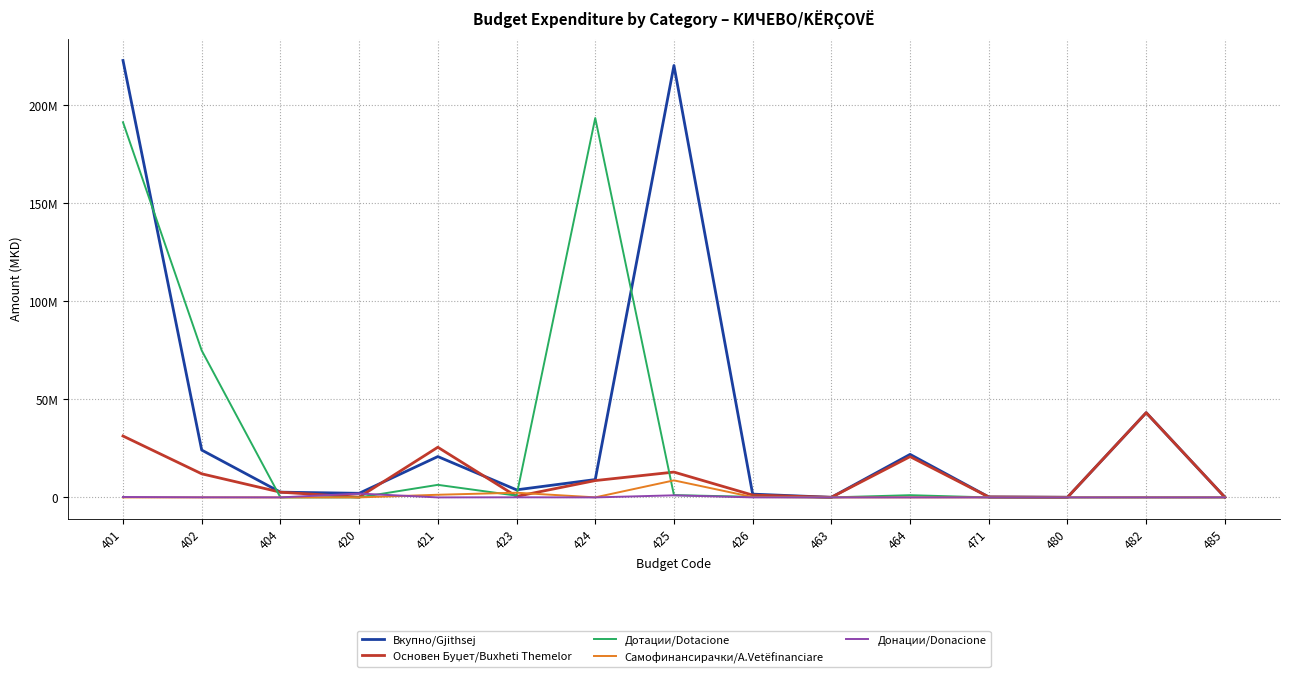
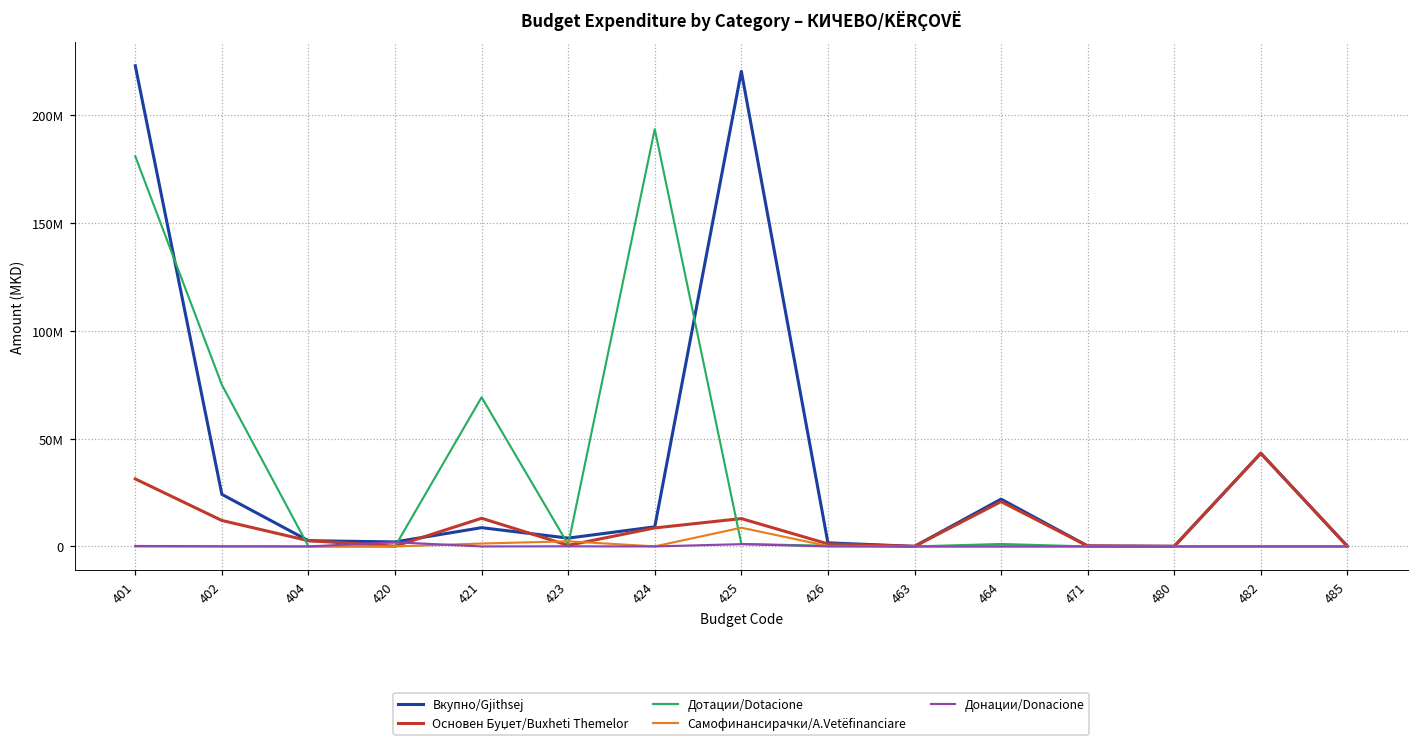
  {
    "Вкупно/Gjithsej": {
      "401": 223000000,
      "402": 24000000,
-     "421": 21000000,
+     "421": 9000000,
      "423": 4000000,
      "425": 220000000
    },
    "Основен Буџет/Buxheti Themelor": {
      "401": 31000000,
      "402": 12000000,
-     "421": 26000000,
+     "421": 13000000,
      "425": 13000000
    },
    "Дотации/Dotacione": {
-     "401": 191000000,
+     "401": 181000000,
      "402": 75000000,
-     "421": 6000000,
+     "421": 69000000,
      "424": 194000000
    },
    "Самофинансирачки/A.Vetëfinanciare": {
      "421": 1000000,
      "423": 2000000,
      "425": 9000000
    },
    "Донации/Donacione": {
      "421": 0
    }
  }
